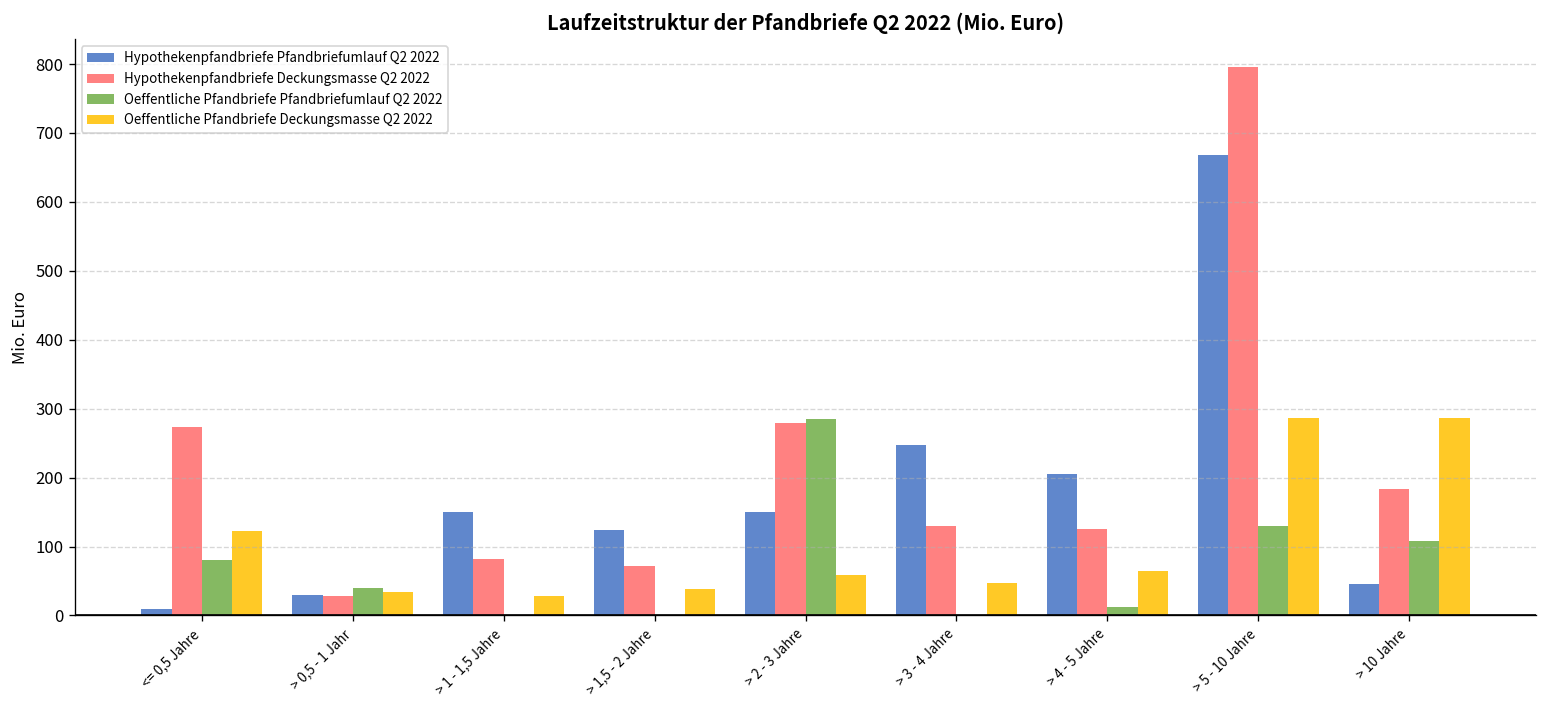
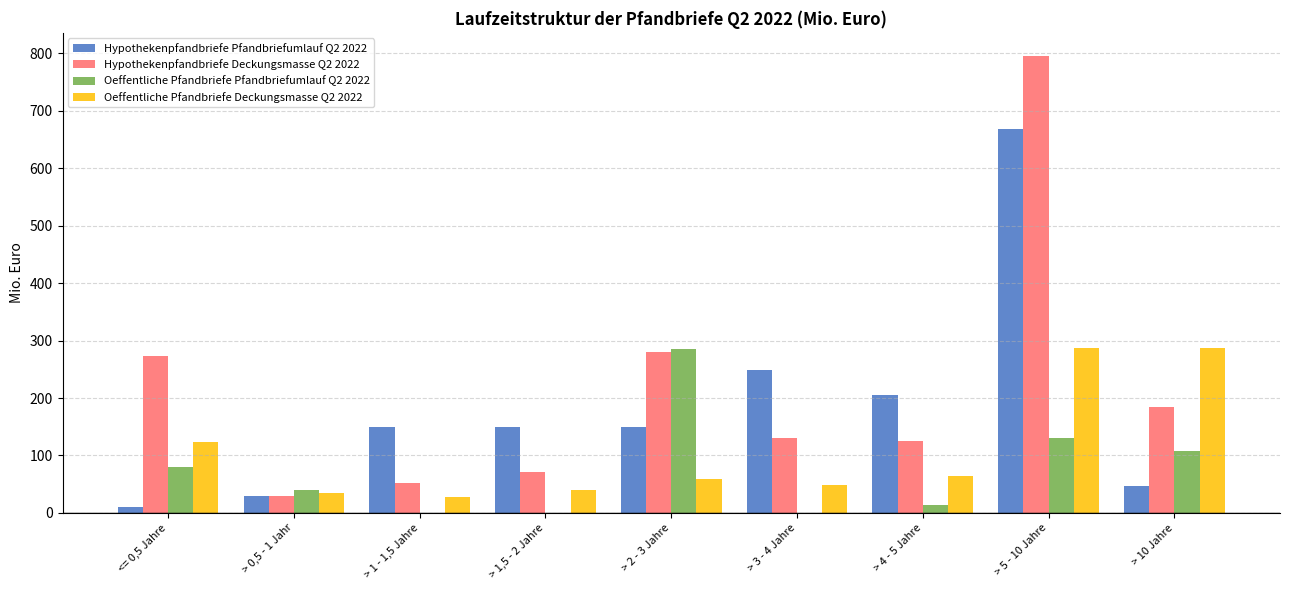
  {
    "Hypothekenpfandbriefe Pfandbriefumlauf Q2 2022": {
      "<= 0,5 Jahre": 10,
      "> 0,5 - 1 Jahr": 30,
      "> 1 - 1,5 Jahre": 150,
-     "> 1,5 - 2 Jahre": 120,
+     "> 1,5 - 2 Jahre": 150,
      "> 2 - 3 Jahre": 150,
      "> 3 - 4 Jahre": 250,
      "> 4 - 5 Jahre": 210,
      "> 5 - 10 Jahre": 670,
      "> 10 Jahre": 50
    },
    "Hypothekenpfandbriefe Deckungsmasse Q2 2022": {
      "<= 0,5 Jahre": 270,
      "> 0,5 - 1 Jahr": 30,
-     "> 1 - 1,5 Jahre": 80,
+     "> 1 - 1,5 Jahre": 50,
      "> 1,5 - 2 Jahre": 70,
      "> 2 - 3 Jahre": 280,
      "> 3 - 4 Jahre": 130,
      "> 4 - 5 Jahre": 130,
      "> 5 - 10 Jahre": 800,
      "> 10 Jahre": 180
    },
    "Oeffentliche Pfandbriefe Pfandbriefumlauf Q2 2022": {
      "<= 0,5 Jahre": 80,
      "> 0,5 - 1 Jahr": 40,
      "> 1 - 1,5 Jahre": 0,
      "> 1,5 - 2 Jahre": 0,
      "> 2 - 3 Jahre": 290,
      "> 3 - 4 Jahre": 0,
      "> 4 - 5 Jahre": 10,
      "> 5 - 10 Jahre": 130,
      "> 10 Jahre": 110
    },
    "Oeffentliche Pfandbriefe Deckungsmasse Q2 2022": {
      "<= 0,5 Jahre": 120,
      "> 0,5 - 1 Jahr": 30,
      "> 1 - 1,5 Jahre": 30,
      "> 1,5 - 2 Jahre": 40,
      "> 2 - 3 Jahre": 60,
      "> 3 - 4 Jahre": 50,
      "> 4 - 5 Jahre": 60,
      "> 5 - 10 Jahre": 290,
      "> 10 Jahre": 290
    }
  }
